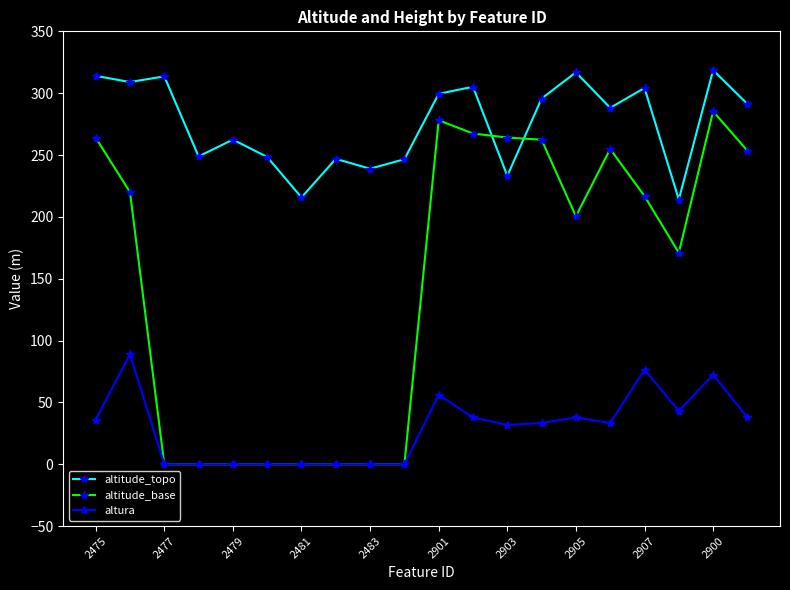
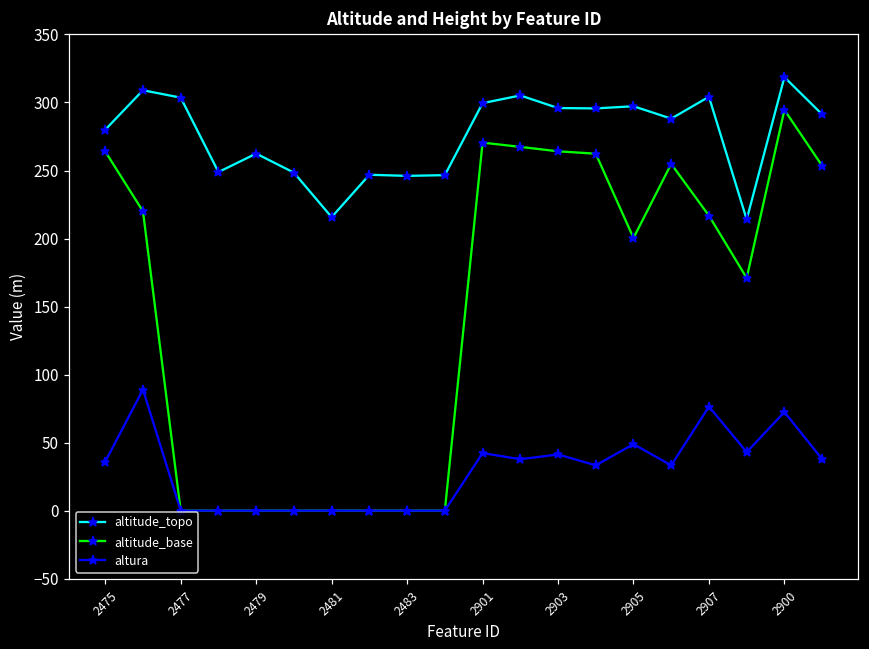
  {
    "altitude_topo": {
-     "2475": 314,
-     "2477": 314,
+     "2475": 280,
+     "2477": 304,
      "2479": 262,
      "2481": 216,
-     "2483": 239,
+     "2483": 246,
      "2901": 300,
-     "2903": 233,
-     "2905": 317,
+     "2903": 296,
+     "2905": 297,
      "2907": 304,
      "2900": 319
    },
    "altitude_base": {
      "2475": 264,
-     "2901": 278,
+     "2901": 271,
      "2903": 264,
      "2905": 200,
      "2907": 217,
-     "2900": 285
+     "2900": 295
    },
    "altura": {
      "2475": 36,
-     "2901": 56,
-     "2903": 32,
-     "2905": 38,
+     "2901": 42,
+     "2903": 41,
+     "2905": 49,
      "2907": 77,
      "2900": 73
    }
  }
